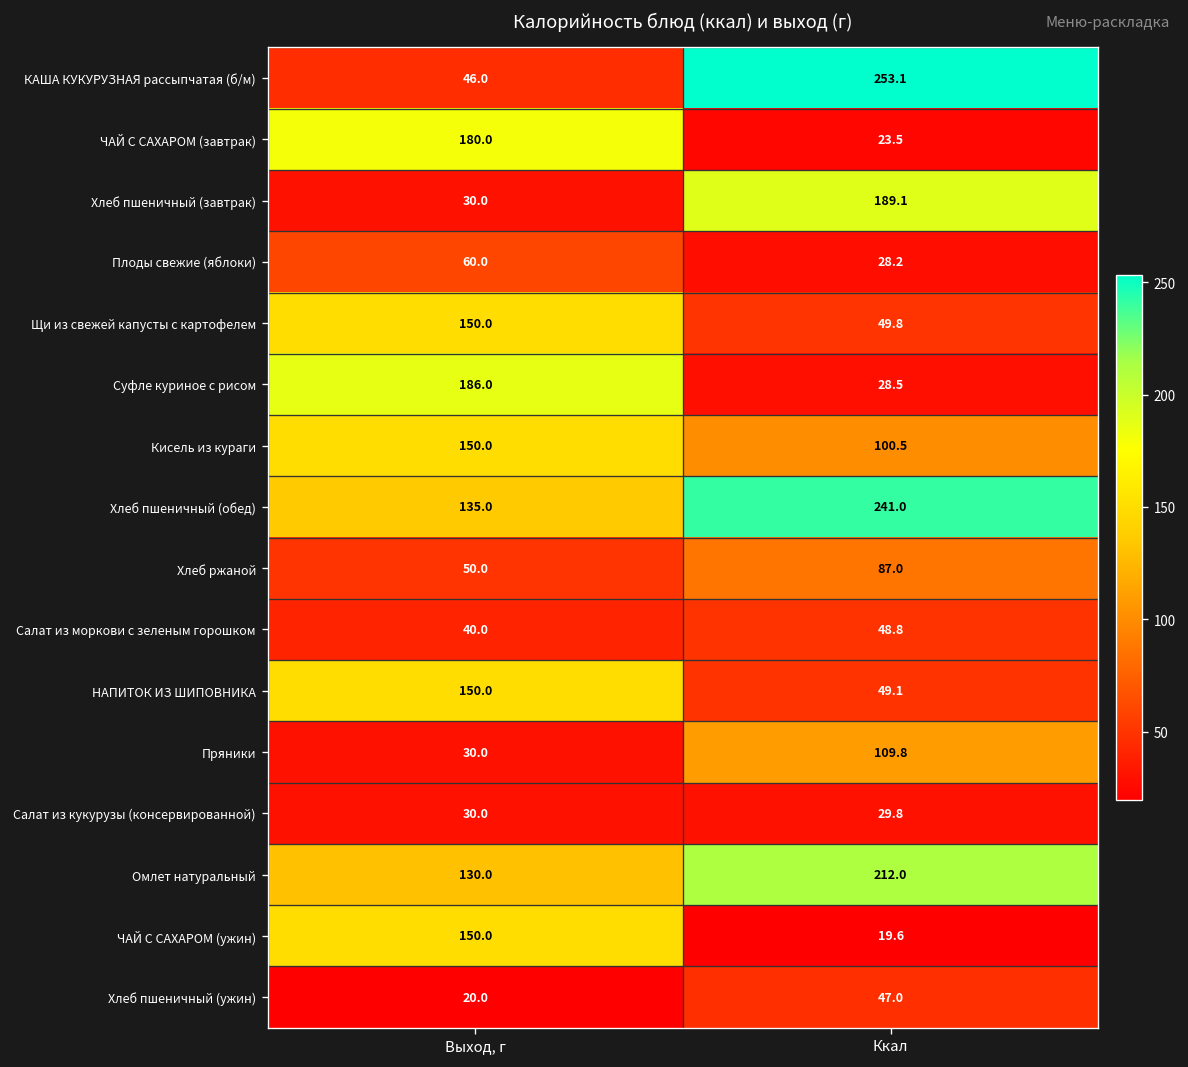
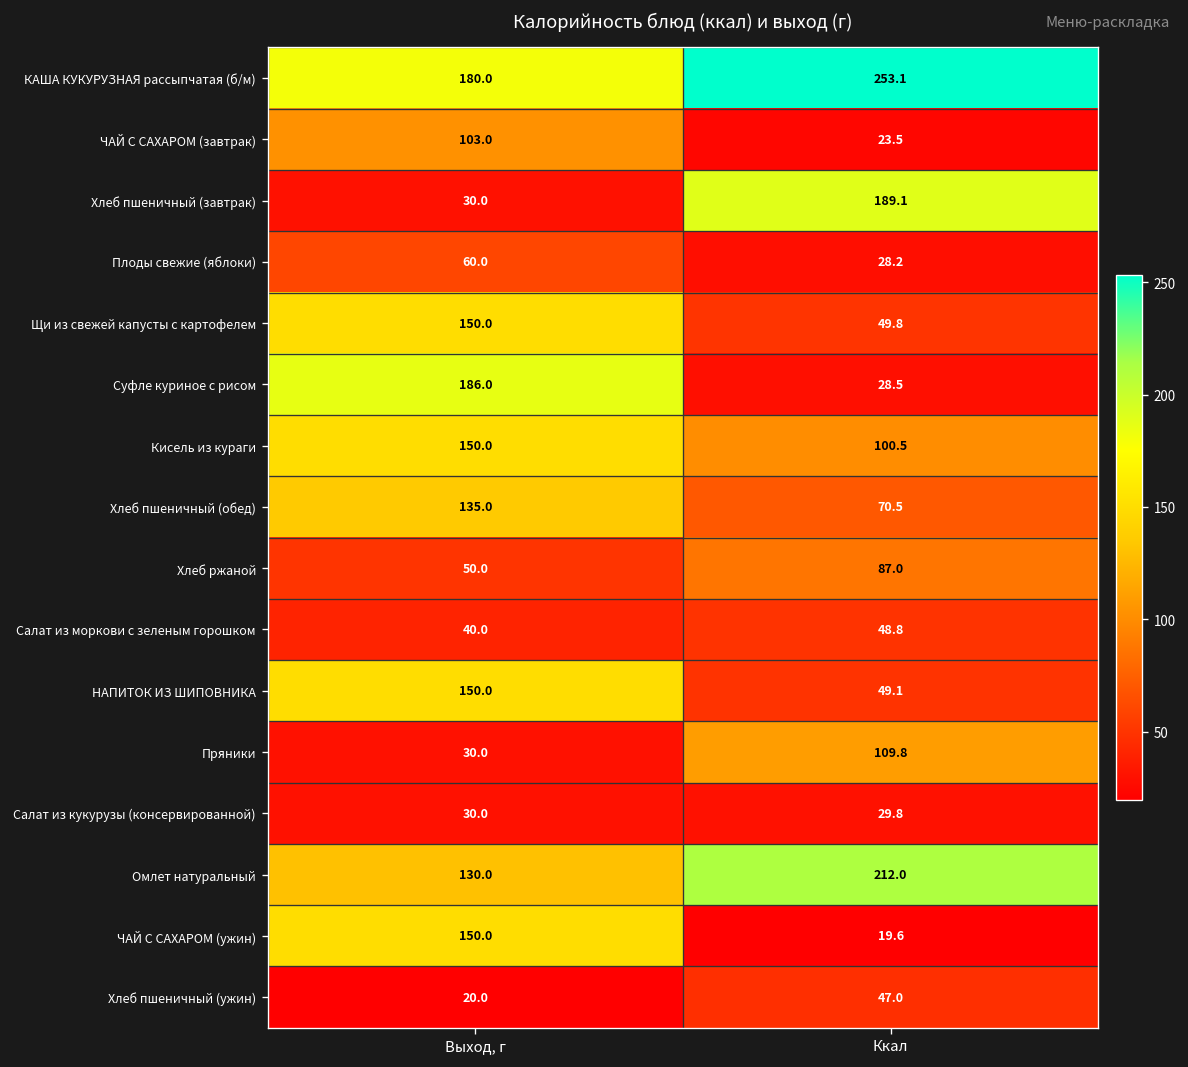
  {
    "КАША КУКУРУЗНАЯ рассыпчатая (б/м)": {
-     "Выход, г": 46.0,
+     "Выход, г": 180.0,
      "Ккал": 253.1
    },
    "ЧАЙ С САХАРОМ (завтрак)": {
-     "Выход, г": 180.0,
+     "Выход, г": 103.0,
      "Ккал": 23.5
    },
    "Хлеб пшеничный (завтрак)": {
      "Выход, г": 30.0,
      "Ккал": 189.1
    },
    "Плоды свежие (яблоки)": {
      "Выход, г": 60.0,
      "Ккал": 28.2
    },
    "Щи из свежей капусты с картофелем": {
      "Выход, г": 150.0,
      "Ккал": 49.8
    },
    "Суфле куриное с рисом": {
      "Выход, г": 186.0,
      "Ккал": 28.5
    },
    "Кисель из кураги": {
      "Выход, г": 150.0,
      "Ккал": 100.5
    },
    "Хлеб пшеничный (обед)": {
      "Выход, г": 135.0,
-     "Ккал": 241.0
+     "Ккал": 70.5
    },
    "Хлеб ржаной": {
      "Выход, г": 50.0,
      "Ккал": 87.0
    },
    "Салат из моркови с зеленым горошком": {
      "Выход, г": 40.0,
      "Ккал": 48.8
    },
    "НАПИТОК ИЗ ШИПОВНИКА": {
      "Выход, г": 150.0,
      "Ккал": 49.1
    },
    "Пряники": {
      "Выход, г": 30.0,
      "Ккал": 109.8
    },
    "Салат из кукурузы (консервированной)": {
      "Выход, г": 30.0,
      "Ккал": 29.8
    },
    "Омлет натуральный": {
      "Выход, г": 130.0,
      "Ккал": 212.0
    },
    "ЧАЙ С САХАРОМ (ужин)": {
      "Выход, г": 150.0,
      "Ккал": 19.6
    },
    "Хлеб пшеничный (ужин)": {
      "Выход, г": 20.0,
      "Ккал": 47.0
    }
  }
